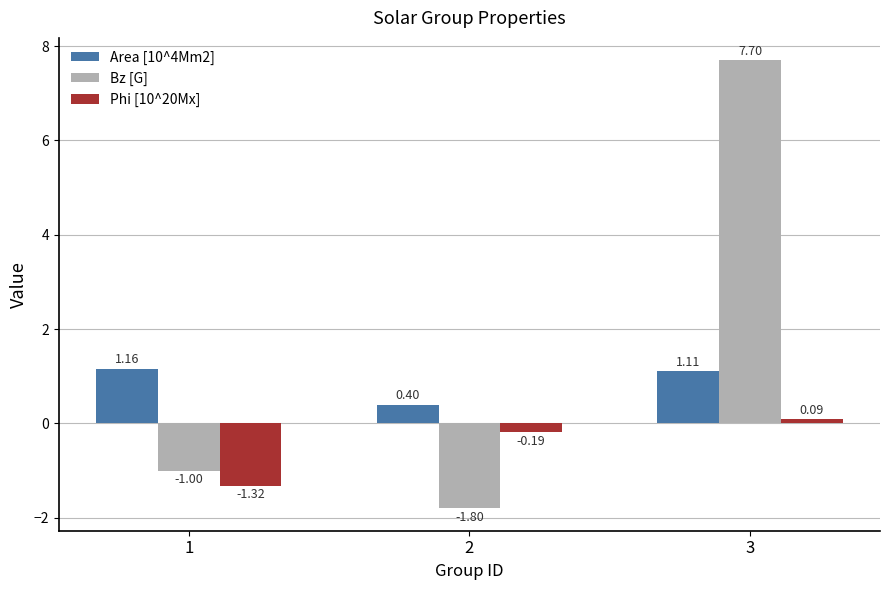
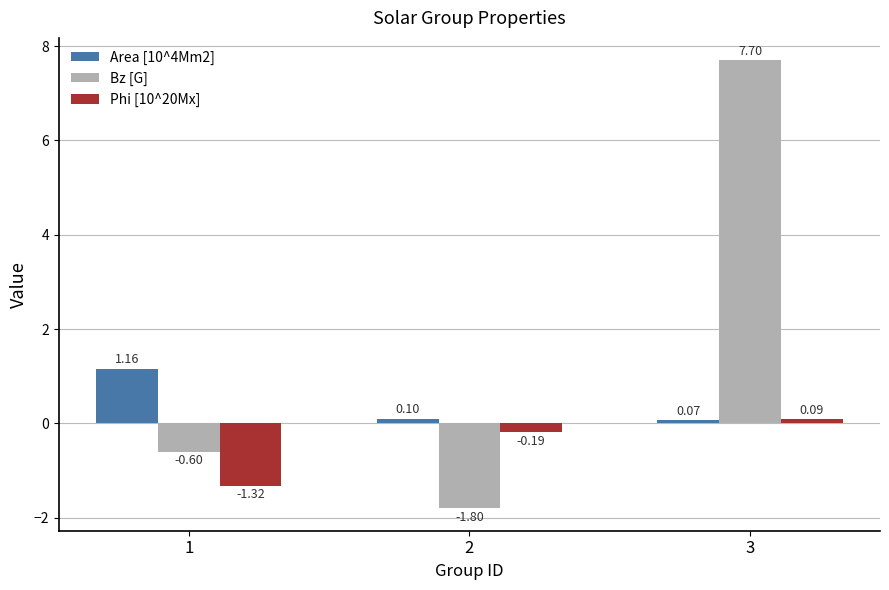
  {
    "Area [10^4Mm2]": {
      "1": 1.16,
-     "2": 0.40,
-     "3": 1.11
+     "2": 0.10,
+     "3": 0.07
    },
    "Bz [G]": {
-     "1": -1.00,
+     "1": -0.60,
      "2": -1.80,
      "3": 7.70
    },
    "Phi [10^20Mx]": {
      "1": -1.32,
      "2": -0.19,
      "3": 0.09
    }
  }
